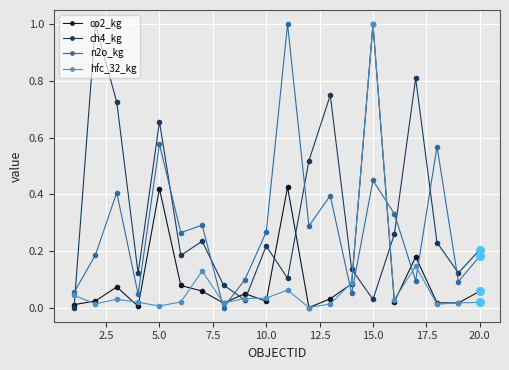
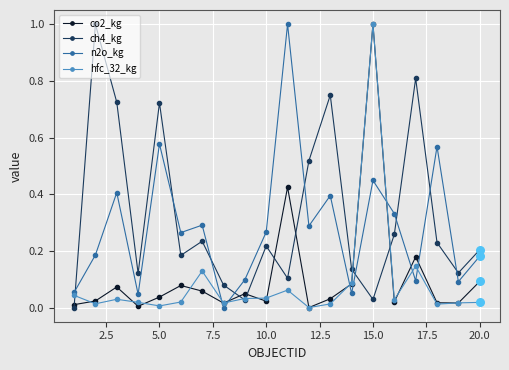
  {
    "co2_kg": {
-     "5.0": 0.42,
+     "5.0": 0.04,
      "10.0": 0.02,
-     "20.0": 0.06
+     "20.0": 0.09
    },
    "ch4_kg": {
-     "5.0": 0.66,
+     "5.0": 0.72,
      "10.0": 0.22,
      "15.0": 0.03
    }
  }
